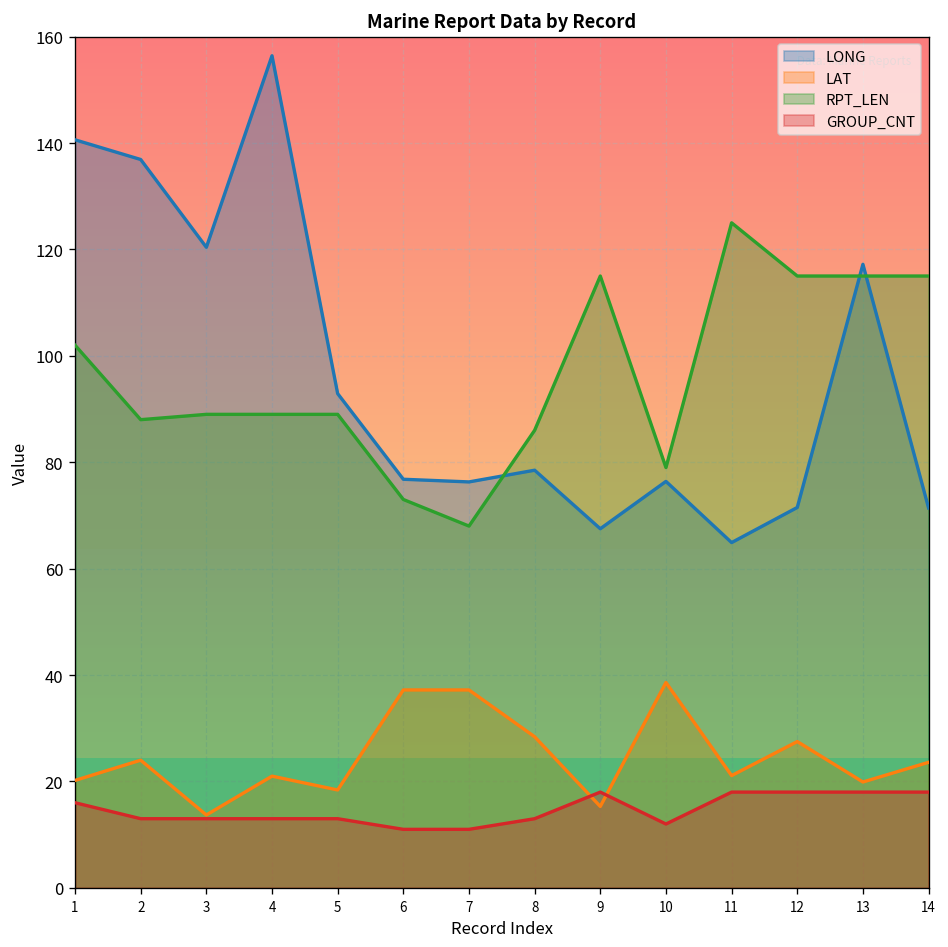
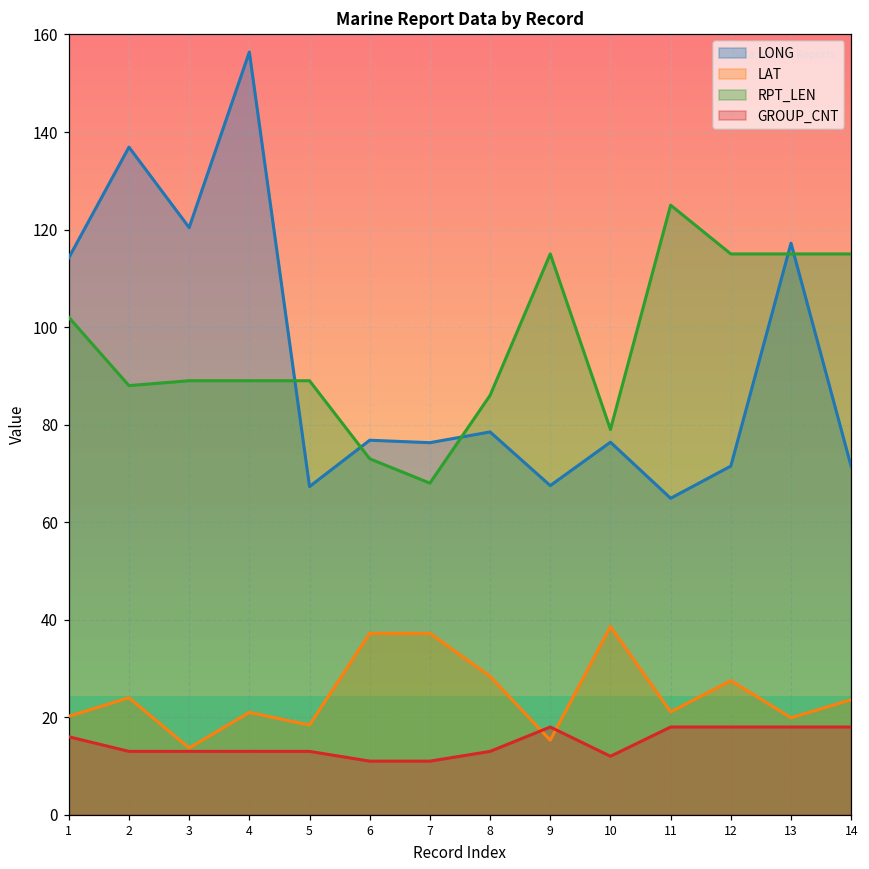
  {
    "LONG": {
-     "1": 141,
+     "1": 114,
      "2": 137,
      "3": 120,
      "4": 156,
-     "5": 93,
+     "5": 67,
      "6": 77,
      "7": 76,
      "8": 79,
      "9": 68,
      "10": 76,
      "11": 65,
      "12": 72,
      "13": 117,
      "14": 71
    },
    "RPT_LEN": {
      "1": 102,
      "2": 88,
      "3": 89,
      "4": 89,
      "5": 89,
      "6": 73,
      "7": 68,
      "8": 86,
      "9": 115,
      "10": 79,
      "11": 125,
      "12": 115,
      "13": 115,
      "14": 115
    }
  }
